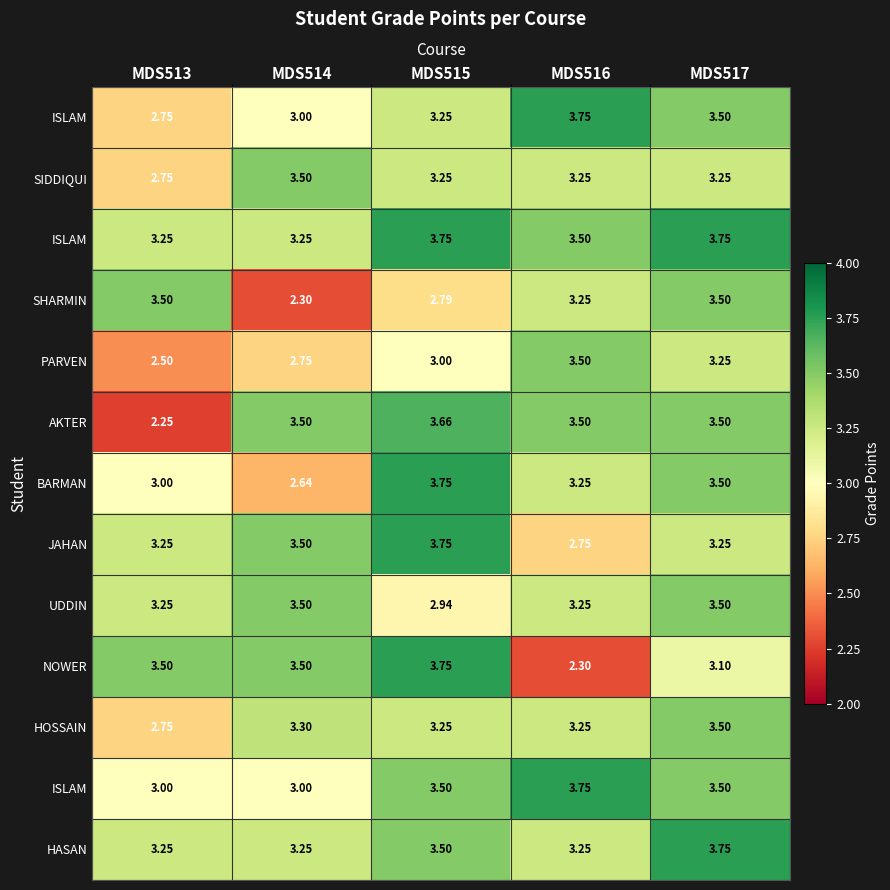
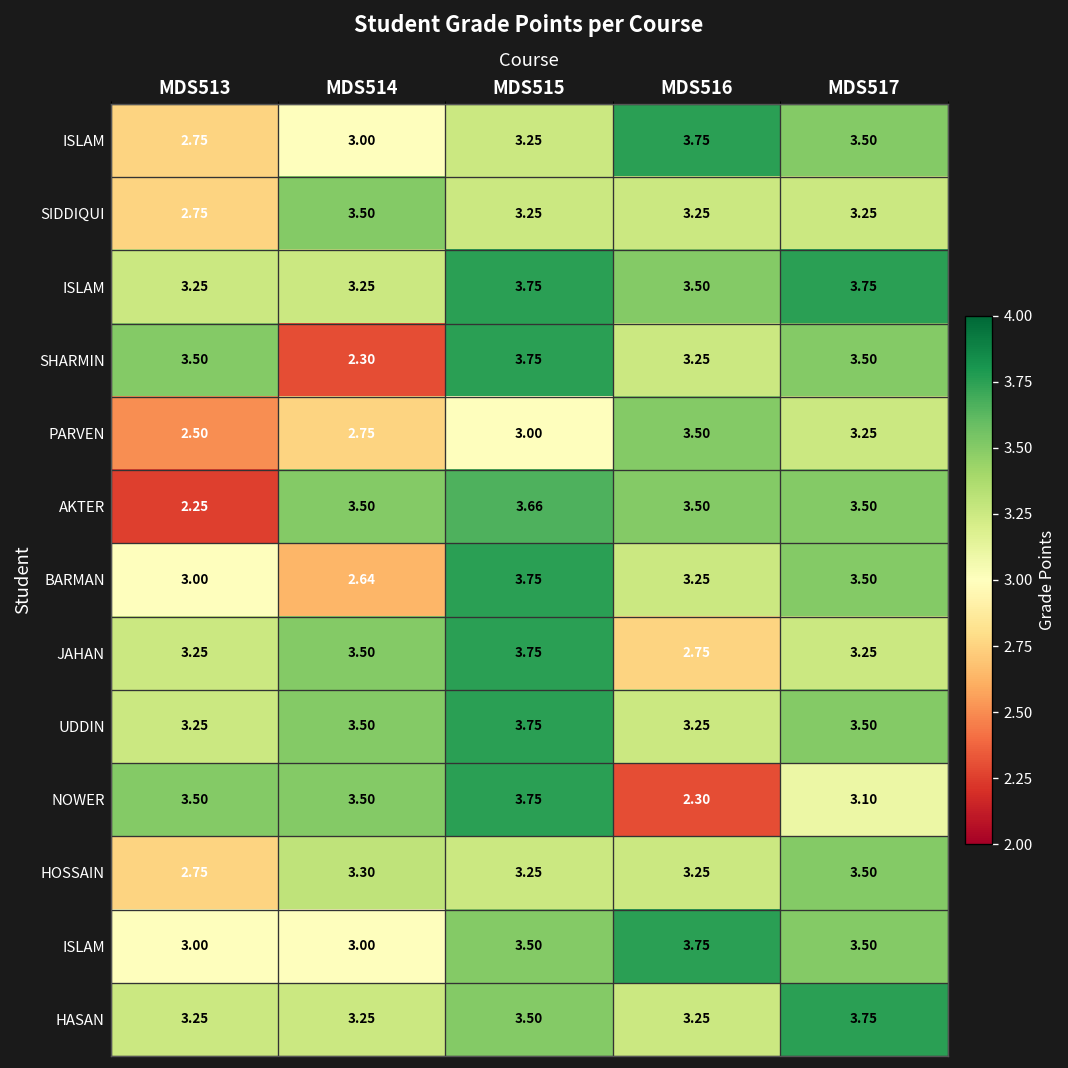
  {
    "SIDDIQUI": {
      "MDS513": 2.75,
      "MDS514": 3.50,
      "MDS515": 3.25,
      "MDS516": 3.25,
      "MDS517": 3.25
    },
    "SHARMIN": {
      "MDS513": 3.50,
      "MDS514": 2.30,
-     "MDS515": 2.79,
+     "MDS515": 3.75,
      "MDS516": 3.25,
      "MDS517": 3.50
    },
    "PARVEN": {
      "MDS513": 2.50,
      "MDS514": 2.75,
      "MDS515": 3.00,
      "MDS516": 3.50,
      "MDS517": 3.25
    },
    "AKTER": {
      "MDS513": 2.25,
      "MDS514": 3.50,
      "MDS515": 3.66,
      "MDS516": 3.50,
      "MDS517": 3.50
    },
    "BARMAN": {
      "MDS513": 3.00,
      "MDS514": 2.64,
      "MDS515": 3.75,
      "MDS516": 3.25,
      "MDS517": 3.50
    },
    "JAHAN": {
      "MDS513": 3.25,
      "MDS514": 3.50,
      "MDS515": 3.75,
      "MDS516": 2.75,
      "MDS517": 3.25
    },
    "UDDIN": {
      "MDS513": 3.25,
      "MDS514": 3.50,
-     "MDS515": 2.94,
+     "MDS515": 3.75,
      "MDS516": 3.25,
      "MDS517": 3.50
    },
    "NOWER": {
      "MDS513": 3.50,
      "MDS514": 3.50,
      "MDS515": 3.75,
      "MDS516": 2.30,
      "MDS517": 3.10
    },
    "HOSSAIN": {
      "MDS513": 2.75,
      "MDS514": 3.30,
      "MDS515": 3.25,
      "MDS516": 3.25,
      "MDS517": 3.50
    },
    "HASAN": {
      "MDS513": 3.25,
      "MDS514": 3.25,
      "MDS515": 3.50,
      "MDS516": 3.25,
      "MDS517": 3.75
    }
  }
